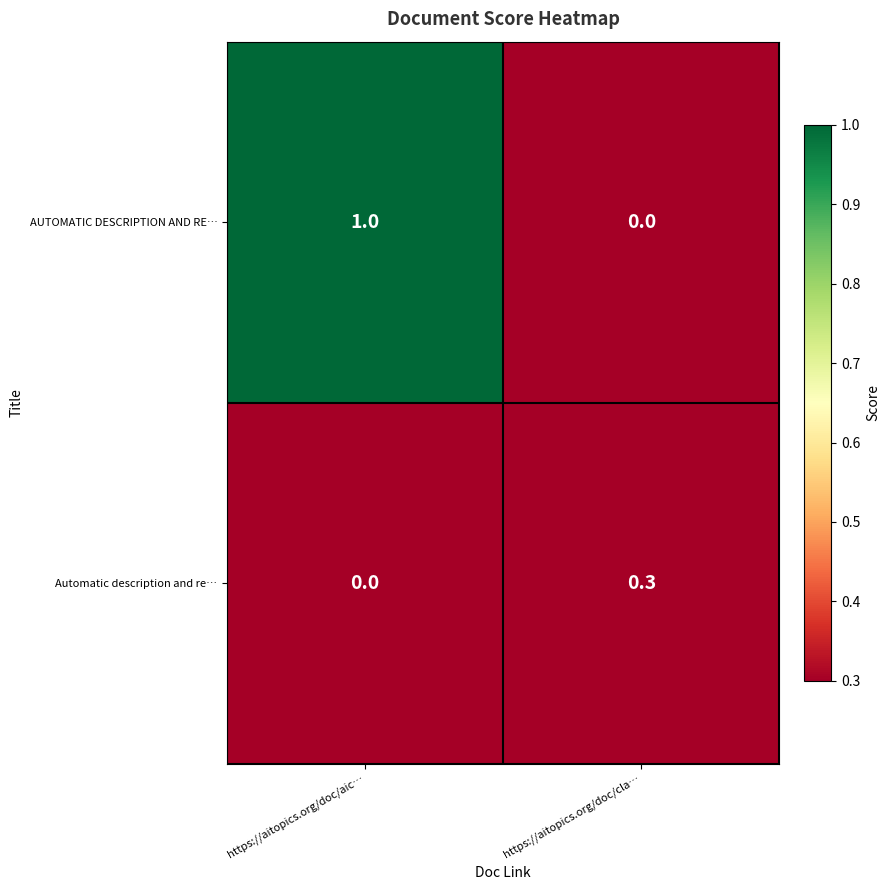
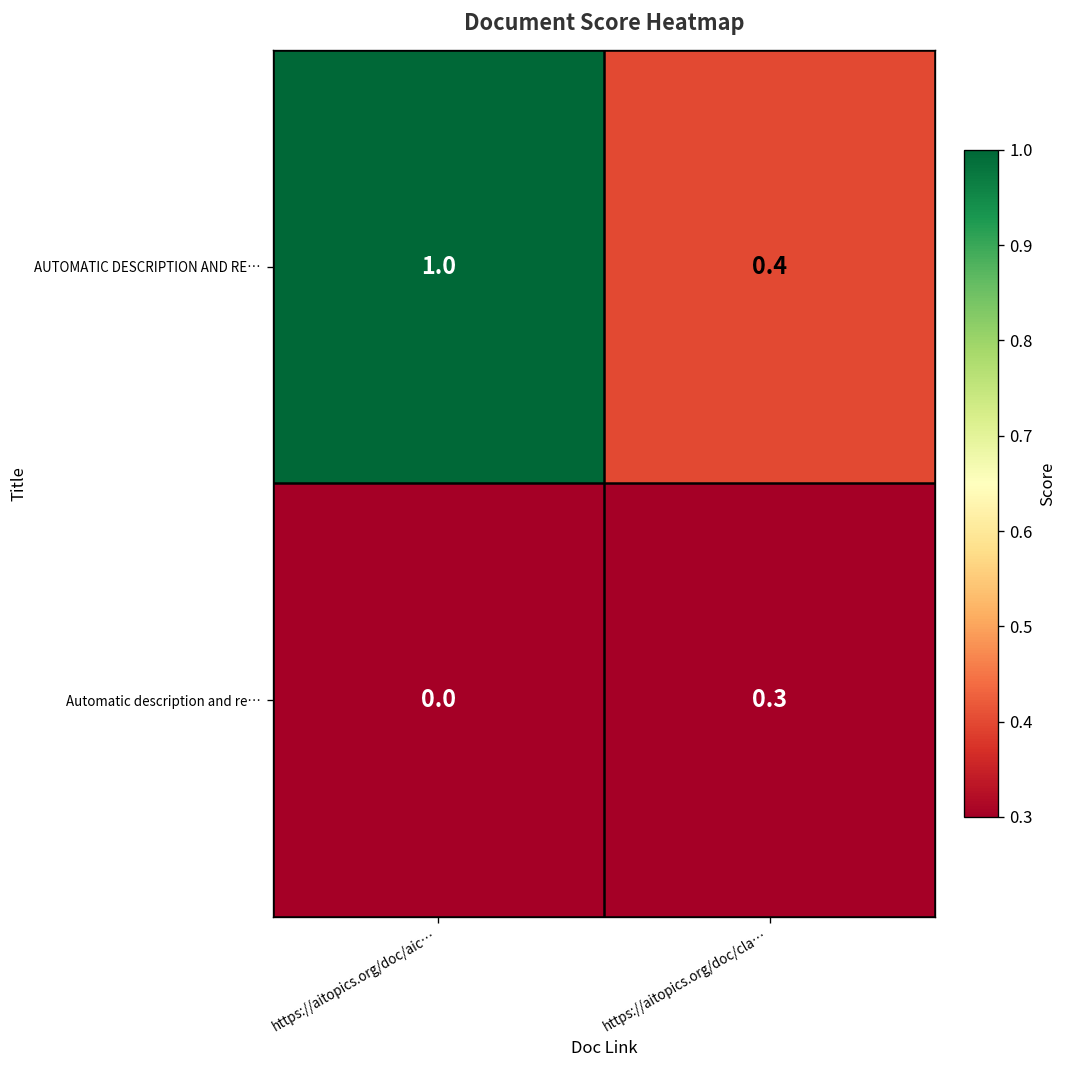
  {
    "AUTOMATIC DESCRIPTION AND RE…": {
      "https://aitopics.org/doc/aic…": 1.0,
-     "https://aitopics.org/doc/cla…": 0.0
+     "https://aitopics.org/doc/cla…": 0.4
    },
    "Automatic description and re…": {
      "https://aitopics.org/doc/aic…": 0.0,
      "https://aitopics.org/doc/cla…": 0.3
    }
  }
